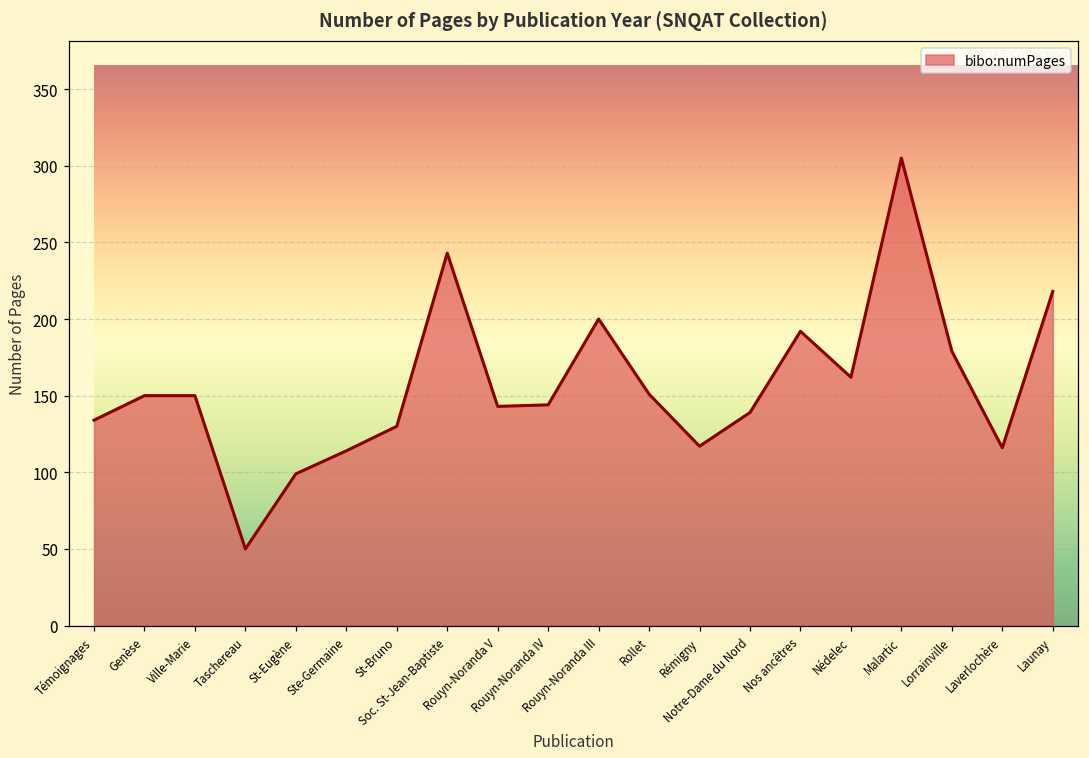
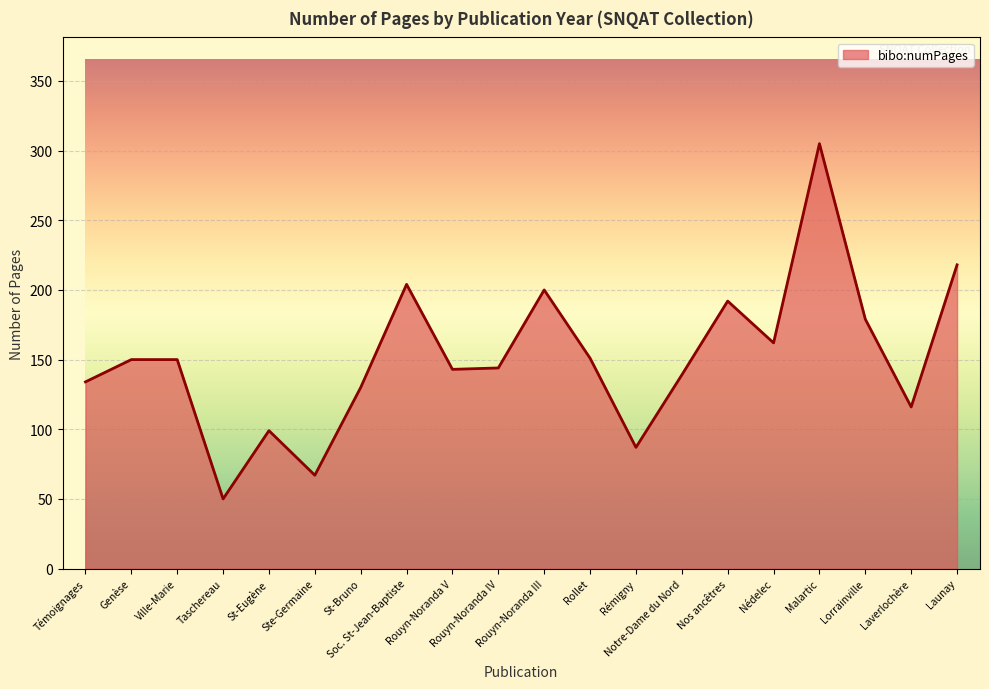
  {
    "Témoignages": 134,
    "Genèse": 150,
    "Ville-Marie": 150,
    "Taschereau": 50,
    "St-Eugène": 99,
-   "Ste-Germaine": 114,
+   "Ste-Germaine": 67,
    "St-Bruno": 130,
-   "Soc. St-Jean-Baptiste": 243,
+   "Soc. St-Jean-Baptiste": 204,
    "Rouyn-Noranda V": 143,
    "Rouyn-Noranda IV": 144,
    "Rouyn-Noranda III": 200,
    "Rollet": 151,
-   "Rémigny": 117,
+   "Rémigny": 87,
    "Notre-Dame du Nord": 139,
    "Nos ancêtres": 192,
    "Nédelec": 162,
    "Malartic": 305,
    "Lorrainville": 179,
    "Laverlochère": 116,
    "Launay": 218
  }
